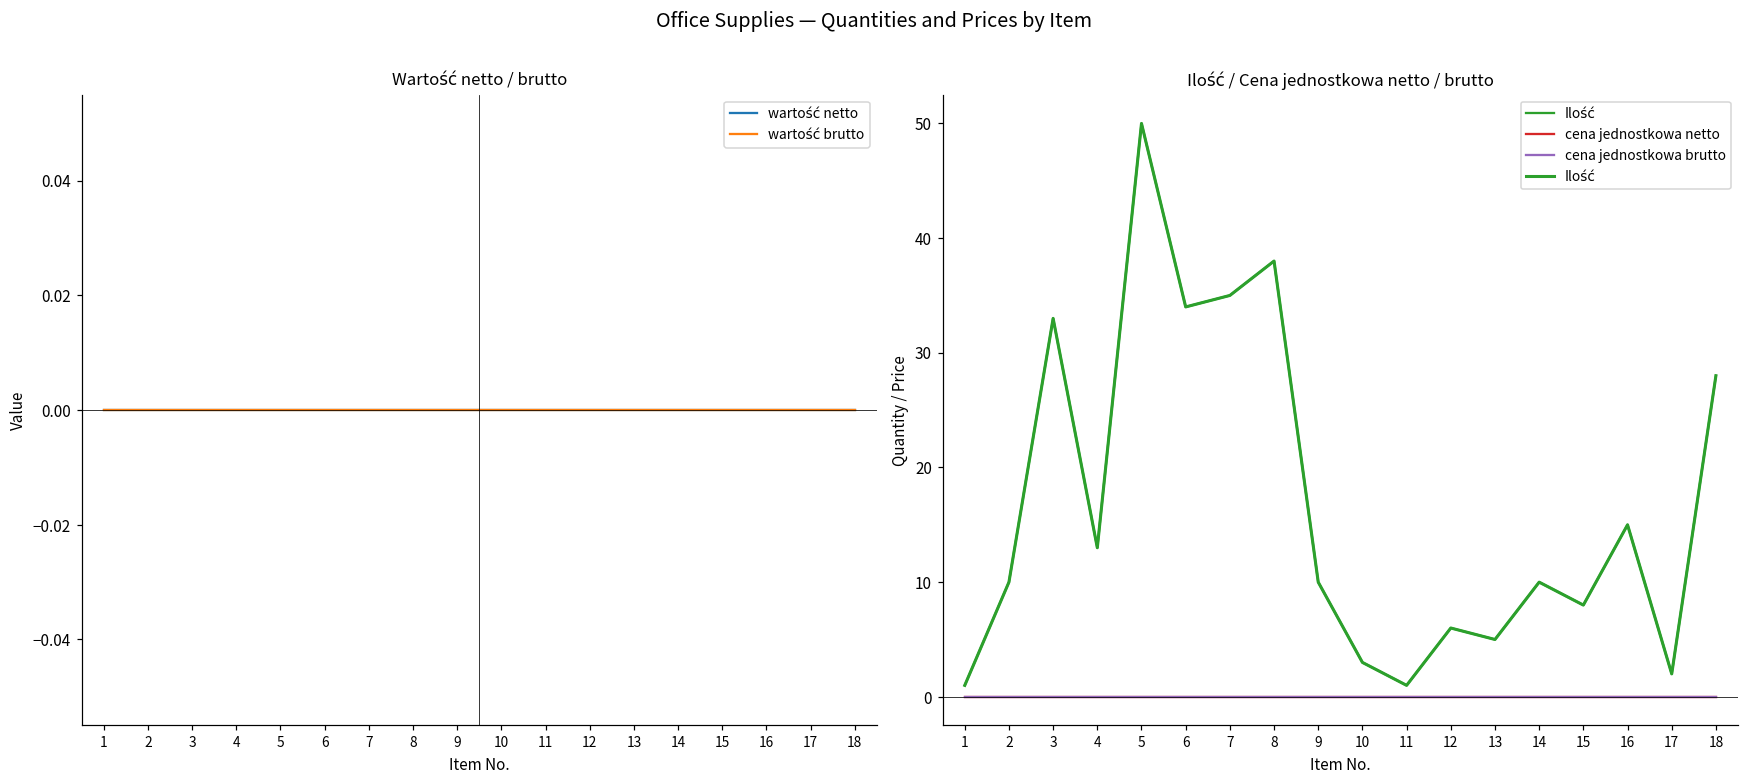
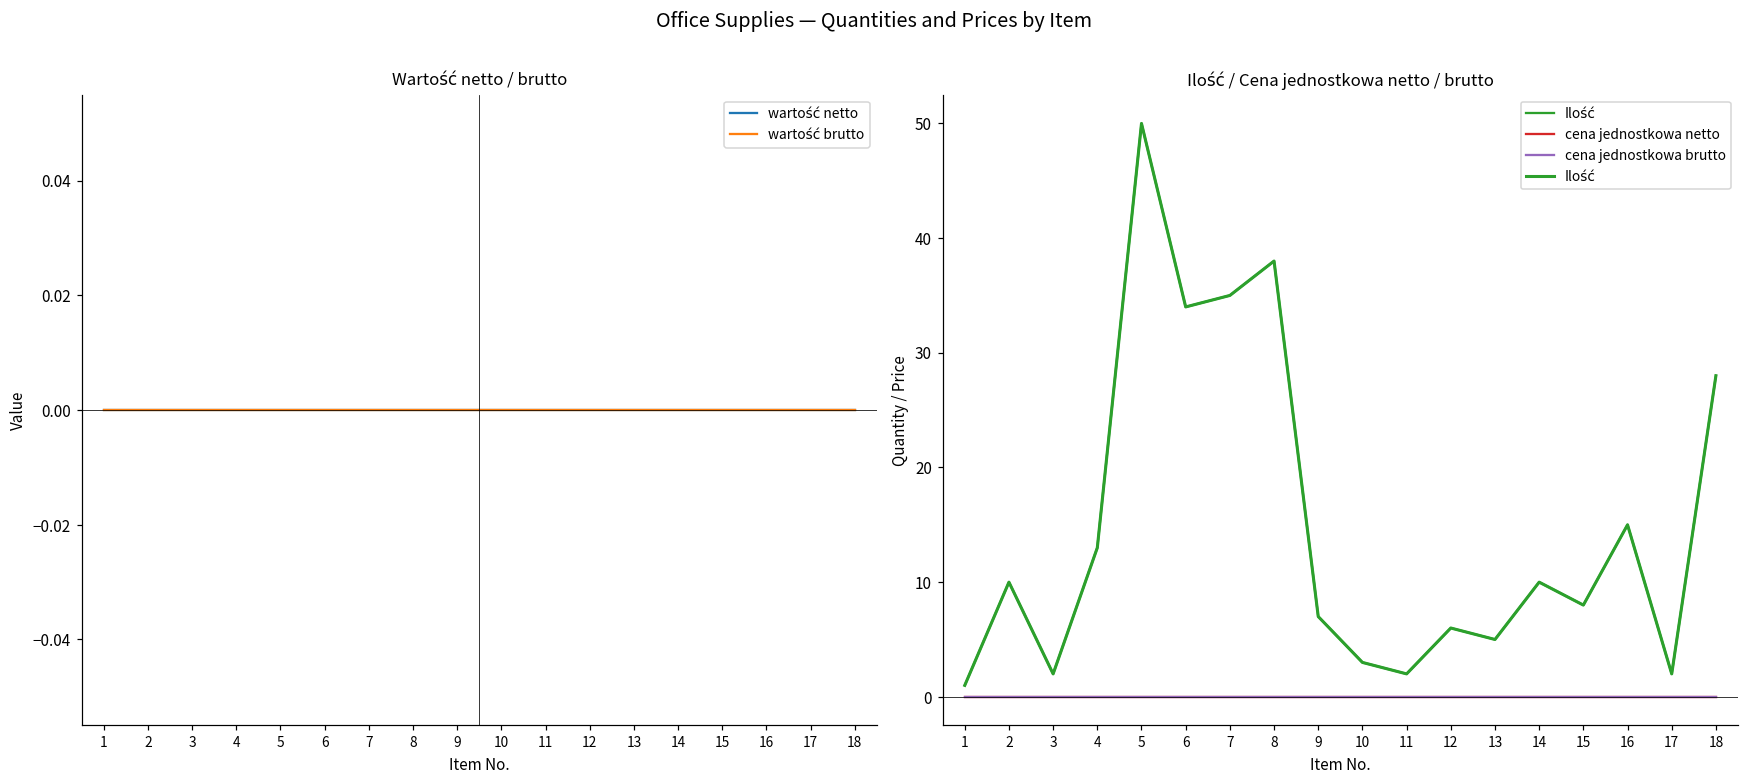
  {
    "Wartość netto / brutto": {
      "1": 0.000,
      "2": 0.000,
      "3": 0.000,
      "4": 0.000,
      "5": 0.000,
      "6": 0.000,
      "7": 0.000,
      "8": 0.000,
      "9": 0.000,
      "10": 0.000,
      "11": 0.000,
      "12": 0.000,
      "13": 0.000,
      "14": 0.000,
      "15": 0.000,
      "16": 0.000,
      "17": 0.000,
      "18": 0.000
    },
    "Ilość / Cena jednostkowa netto / brutto": {
      "Ilość": {
        "1": 1,
        "2": 10,
-       "3": 33,
+       "3": 2,
        "4": 13,
        "5": 50,
        "6": 34,
        "7": 35,
        "8": 38,
-       "9": 10,
+       "9": 7,
        "10": 3,
-       "11": 1,
+       "11": 2,
        "12": 6,
        "13": 5,
        "14": 10,
        "15": 8,
        "16": 15,
        "17": 2,
        "18": 28
      },
      "cena jednostkowa brutto": {
        "1": 0,
        "2": 0,
        "3": 0,
        "4": 0,
        "5": 0,
        "6": 0,
        "7": 0,
        "8": 0,
        "9": 0,
        "10": 0,
        "11": 0,
        "12": 0,
        "13": 0,
        "14": 0,
        "15": 0,
        "16": 0,
        "17": 0,
        "18": 0
      }
    }
  }
